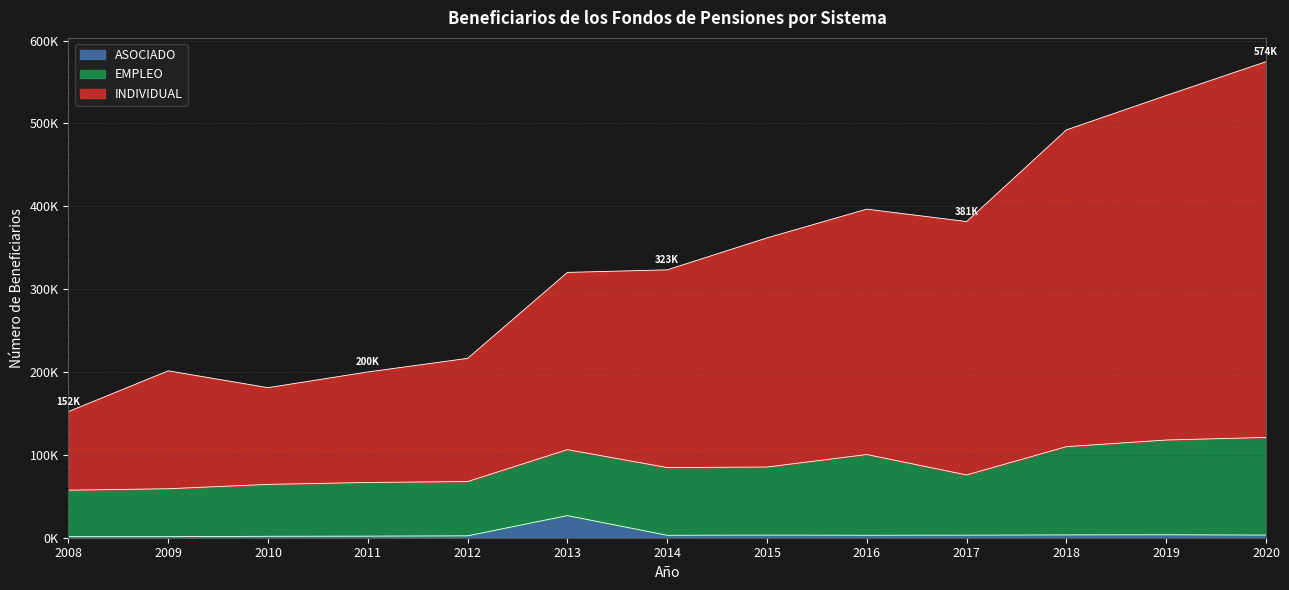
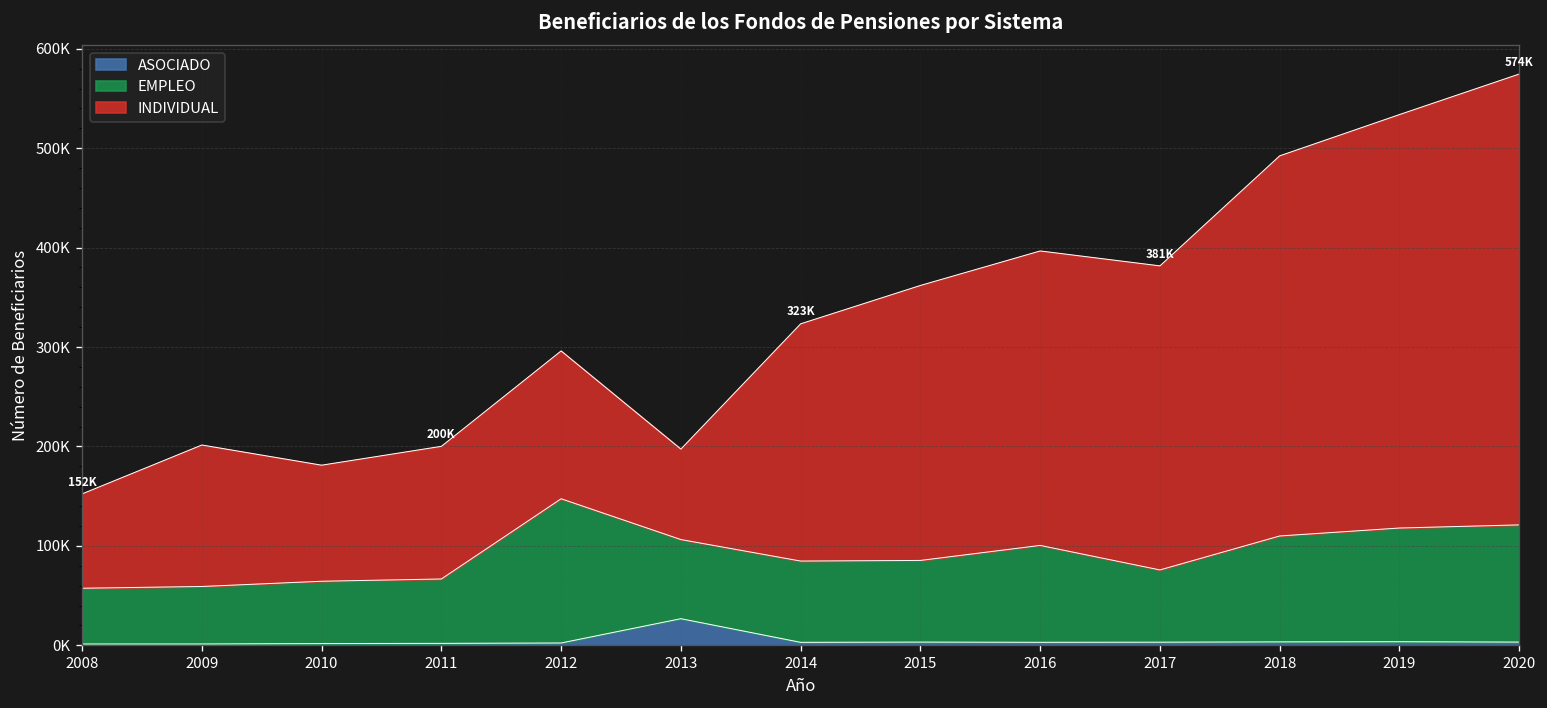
  {
    "ASOCIADO": {
      "2008": 0,
      "2009": 0,
      "2010": 0,
      "2011": 0,
      "2012": 0,
      "2013": 30000,
      "2014": 0,
      "2015": 0,
      "2016": 0,
      "2017": 0,
      "2018": 0,
      "2019": 0,
      "2020": 0
    },
    "EMPLEO": {
      "2008": 60000,
      "2009": 60000,
      "2010": 60000,
      "2011": 60000,
-     "2012": 70000,
+     "2012": 150000,
      "2013": 80000,
      "2014": 80000,
      "2015": 80000,
      "2016": 100000,
      "2017": 70000,
      "2018": 110000,
      "2019": 110000,
      "2020": 120000
    },
    "INDIVIDUAL": {
      "2009": 140000,
      "2010": 120000,
      "2012": 150000,
-     "2013": 210000,
+     "2013": 90000,
      "2015": 280000,
      "2016": 300000,
      "2018": 380000,
      "2019": 420000
    }
  }
